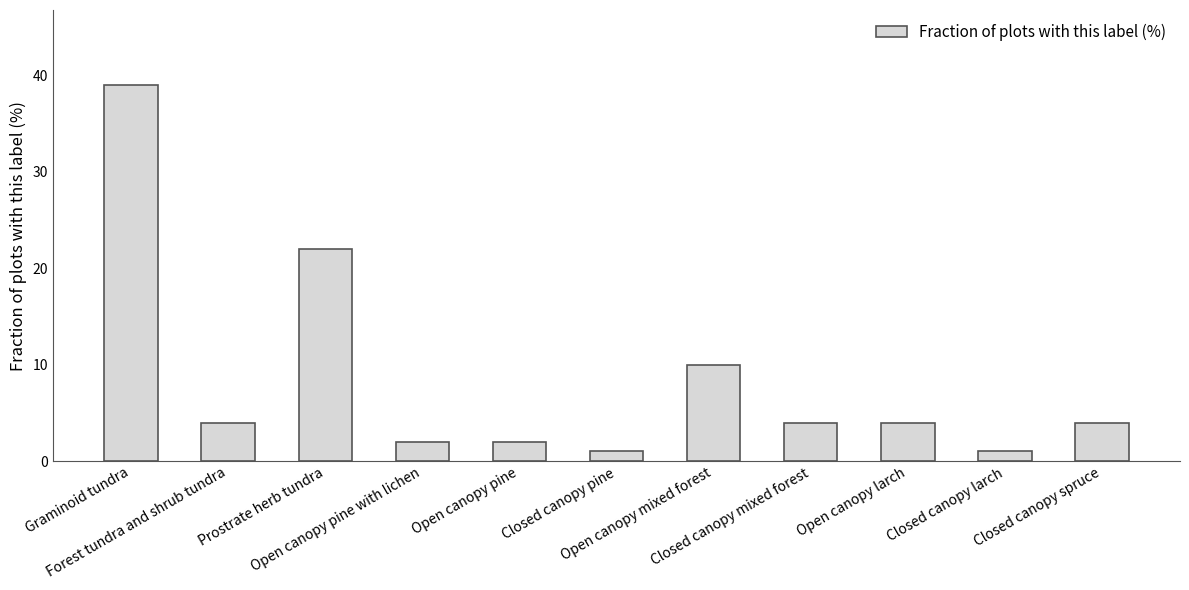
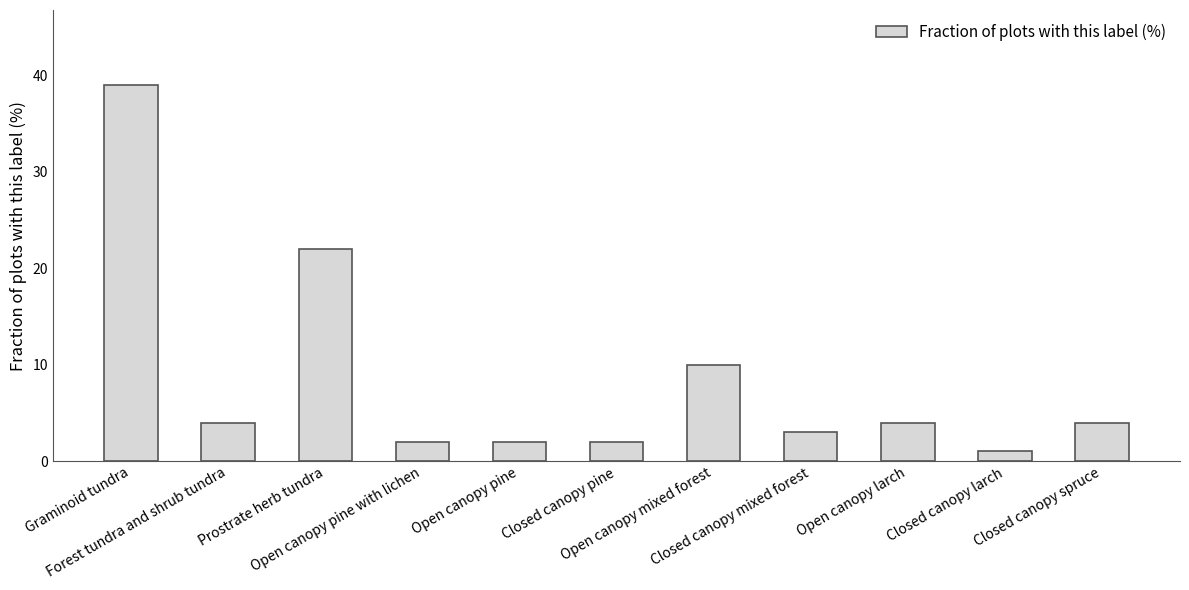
  {
    "Graminoid tundra": 39,
    "Forest tundra and shrub tundra": 4,
    "Prostrate herb tundra": 22,
    "Open canopy pine with lichen": 2,
    "Open canopy pine": 2,
-   "Closed canopy pine": 1,
+   "Closed canopy pine": 2,
    "Open canopy mixed forest": 10,
-   "Closed canopy mixed forest": 4,
+   "Closed canopy mixed forest": 3,
    "Open canopy larch": 4,
    "Closed canopy larch": 1,
    "Closed canopy spruce": 4
  }
